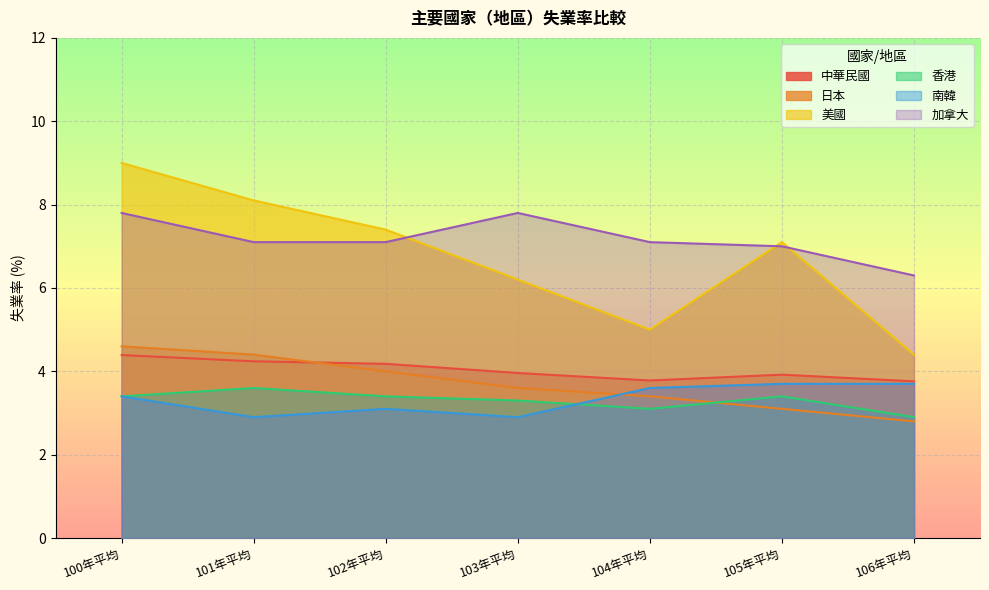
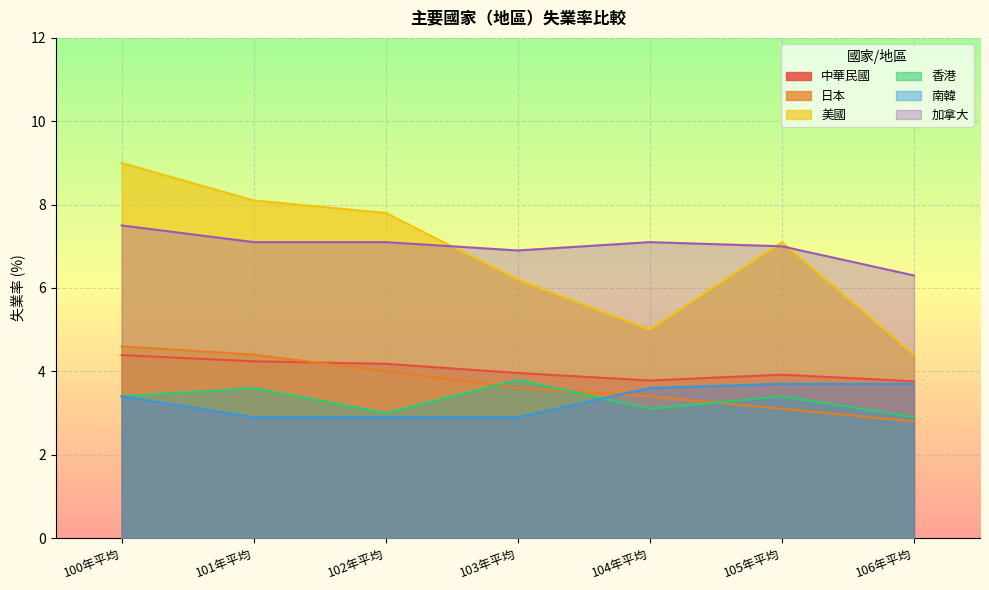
  {
    "美國": {
      "100年平均": 9.0,
      "101年平均": 8.1,
-     "102年平均": 7.4,
+     "102年平均": 7.8,
      "103年平均": 6.2,
      "104年平均": 5.0,
      "105年平均": 7.1,
      "106年平均": 4.4
    },
    "香港": {
      "101年平均": 3.6,
-     "102年平均": 3.4,
-     "103年平均": 3.3,
+     "102年平均": 3.0,
+     "103年平均": 3.8,
      "104年平均": 3.1,
      "105年平均": 3.4,
      "106年平均": 2.9
    },
    "南韓": {
      "101年平均": 2.9,
-     "102年平均": 3.1,
+     "102年平均": 2.9,
      "103年平均": 2.9,
      "104年平均": 3.6,
      "105年平均": 3.7
    },
    "加拿大": {
-     "100年平均": 7.8,
+     "100年平均": 7.5,
      "101年平均": 7.1,
      "102年平均": 7.1,
-     "103年平均": 7.8,
+     "103年平均": 6.9,
      "104年平均": 7.1,
      "105年平均": 7.0,
      "106年平均": 6.3
    }
  }
